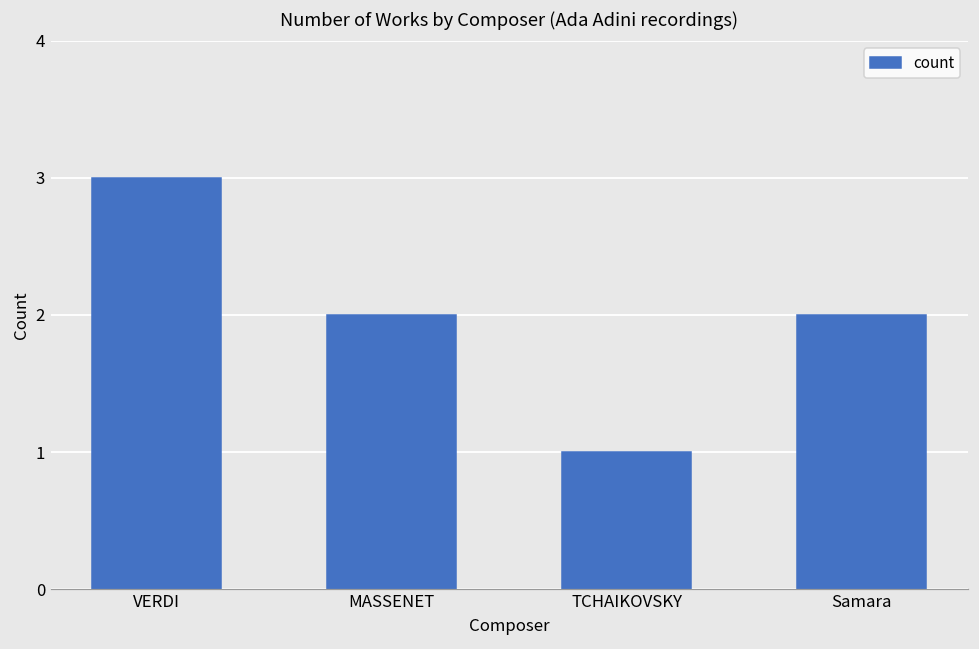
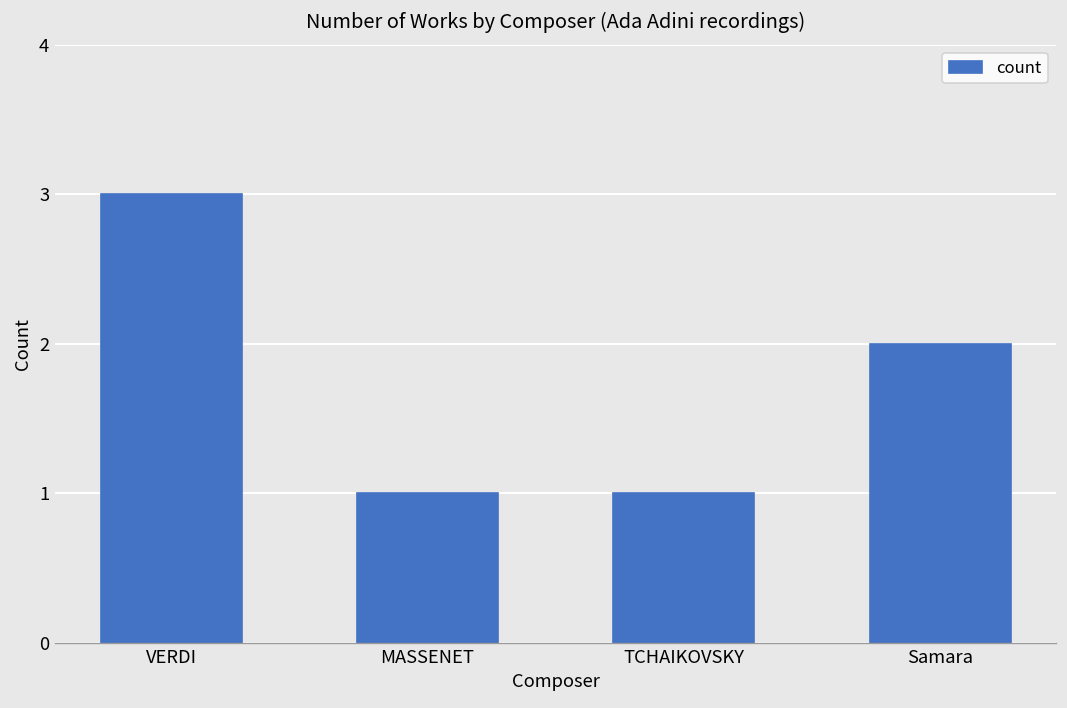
  {
    "VERDI": 3,
-   "MASSENET": 2,
+   "MASSENET": 1,
    "TCHAIKOVSKY": 1,
    "Samara": 2
  }
